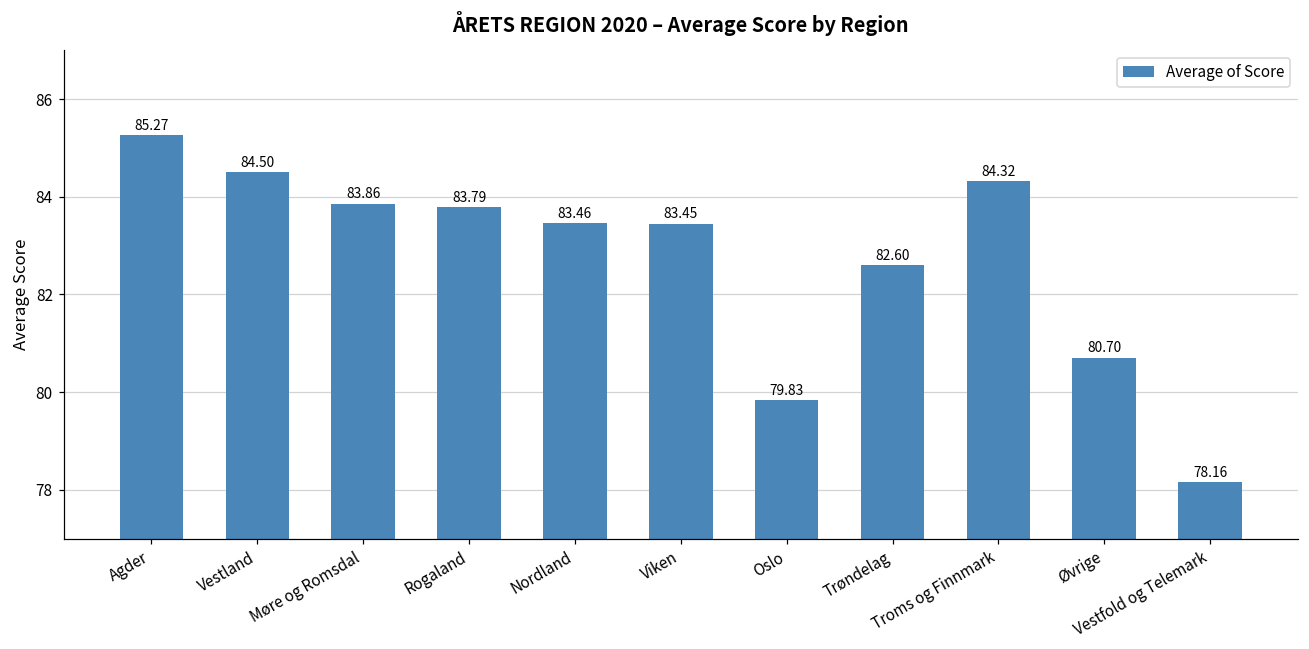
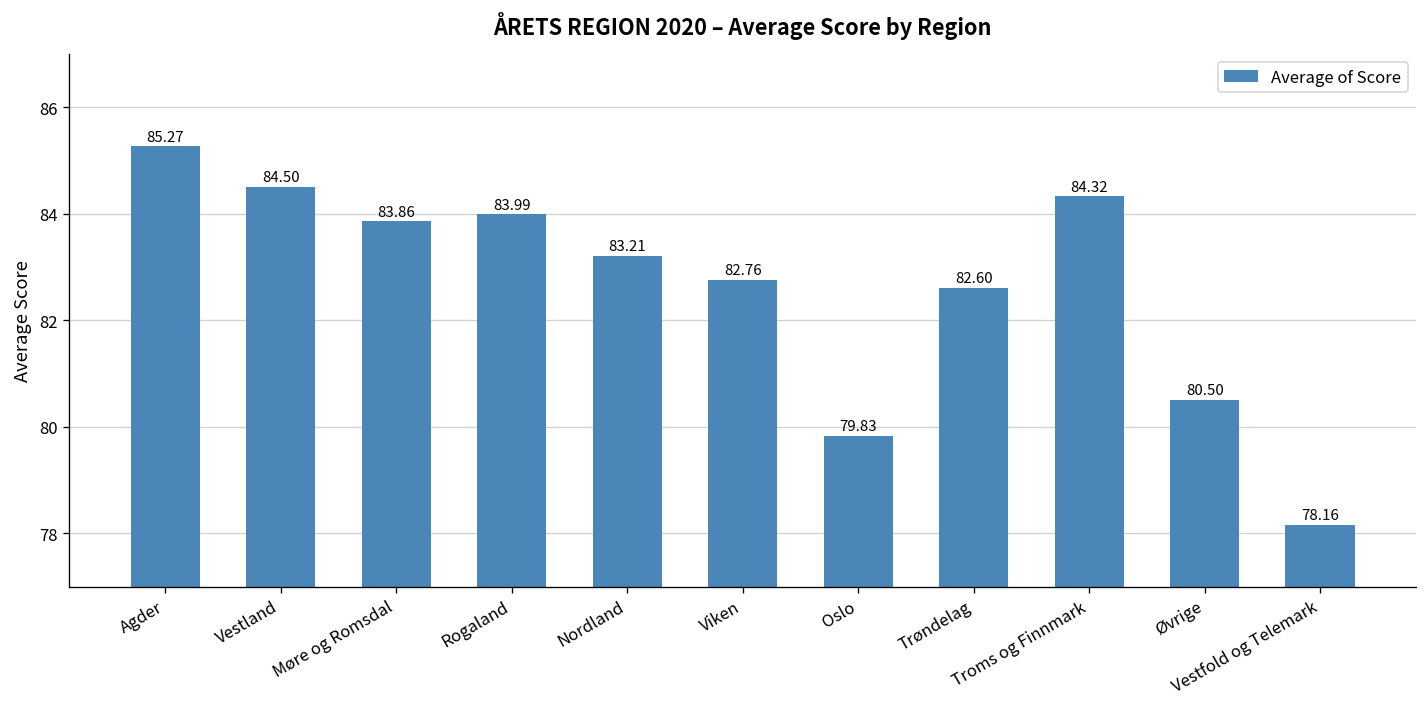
  {
    "Agder": 85.27,
    "Vestland": 84.50,
    "Møre og Romsdal": 83.86,
-   "Rogaland": 83.79,
-   "Nordland": 83.46,
-   "Viken": 83.45,
+   "Rogaland": 83.99,
+   "Nordland": 83.21,
+   "Viken": 82.76,
    "Oslo": 79.83,
    "Trøndelag": 82.60,
    "Troms og Finnmark": 84.32,
-   "Øvrige": 80.70,
+   "Øvrige": 80.50,
    "Vestfold og Telemark": 78.16
  }
